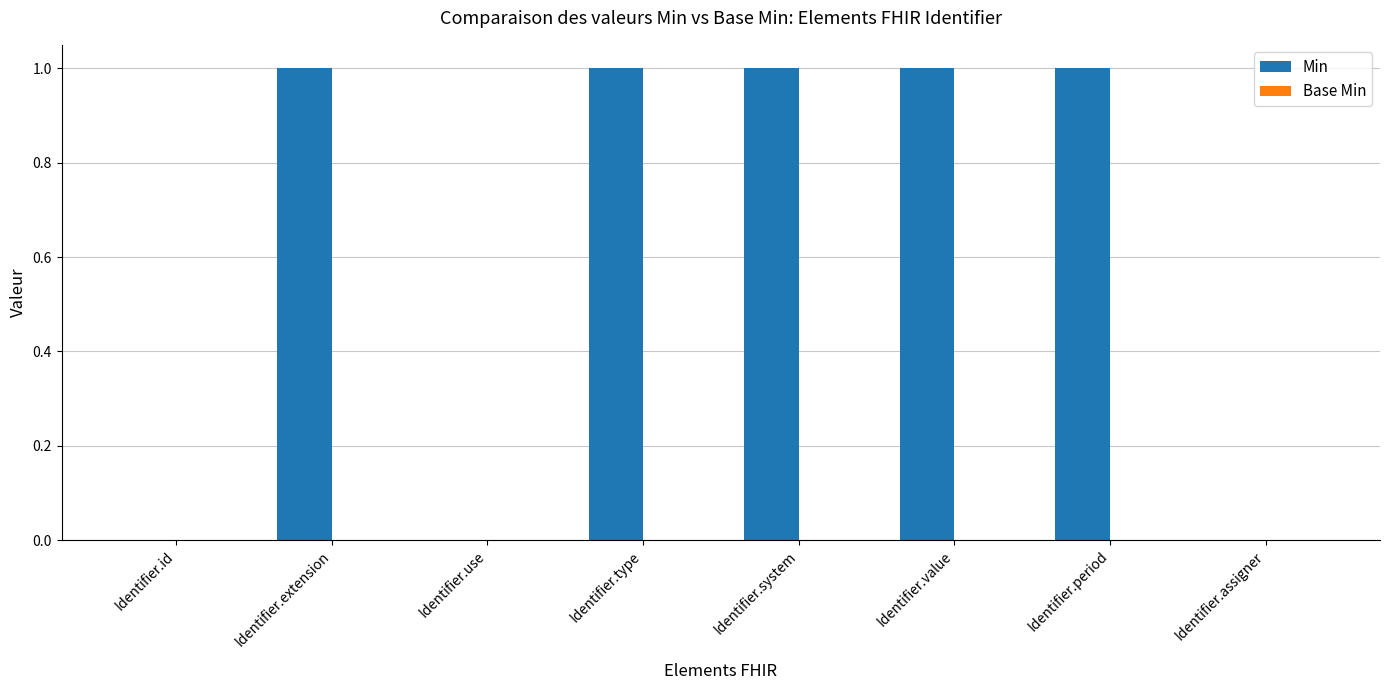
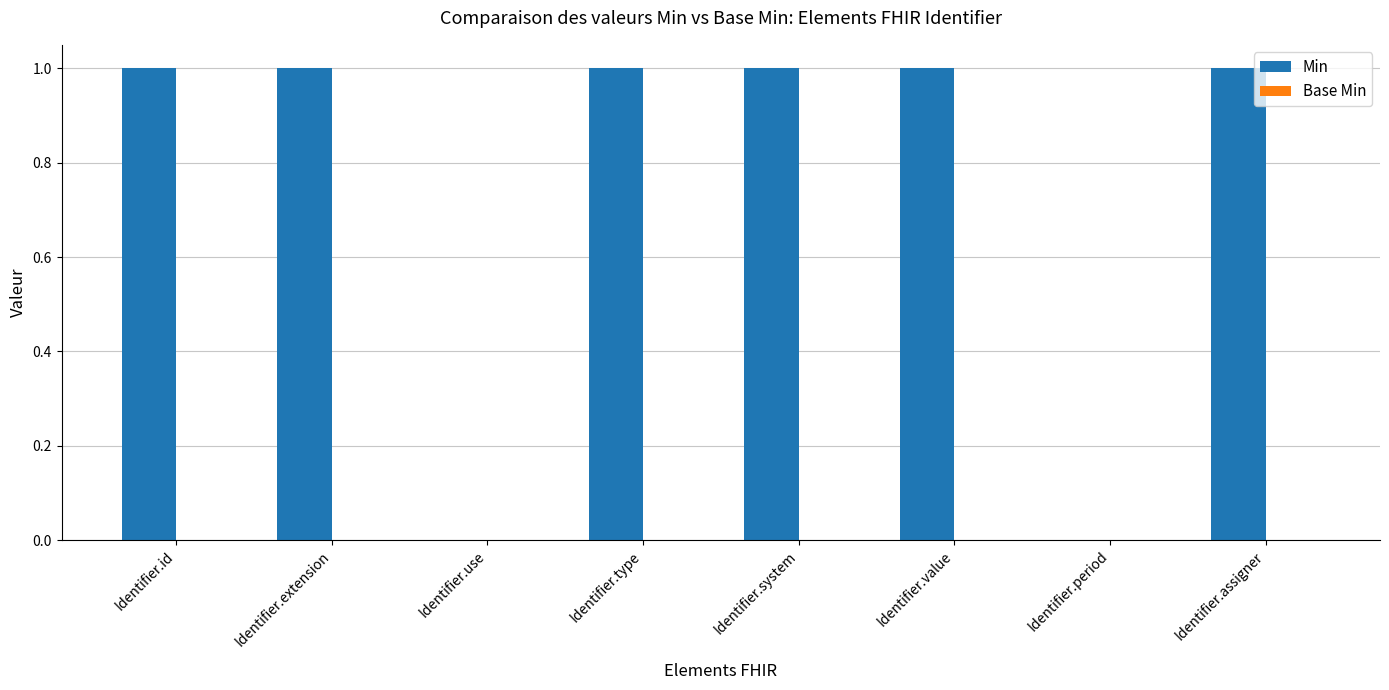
  {
    "Min": {
-     "Identifier.id": 0,
+     "Identifier.id": 1,
      "Identifier.extension": 1,
      "Identifier.use": 0,
      "Identifier.type": 1,
      "Identifier.system": 1,
      "Identifier.value": 1,
-     "Identifier.period": 1,
-     "Identifier.assigner": 0
+     "Identifier.period": 0,
+     "Identifier.assigner": 1
    },
    "Base Min": {
      "Identifier.id": 0,
      "Identifier.extension": 0,
      "Identifier.use": 0,
      "Identifier.type": 0,
      "Identifier.system": 0,
      "Identifier.value": 0,
      "Identifier.period": 0,
      "Identifier.assigner": 0
    }
  }
